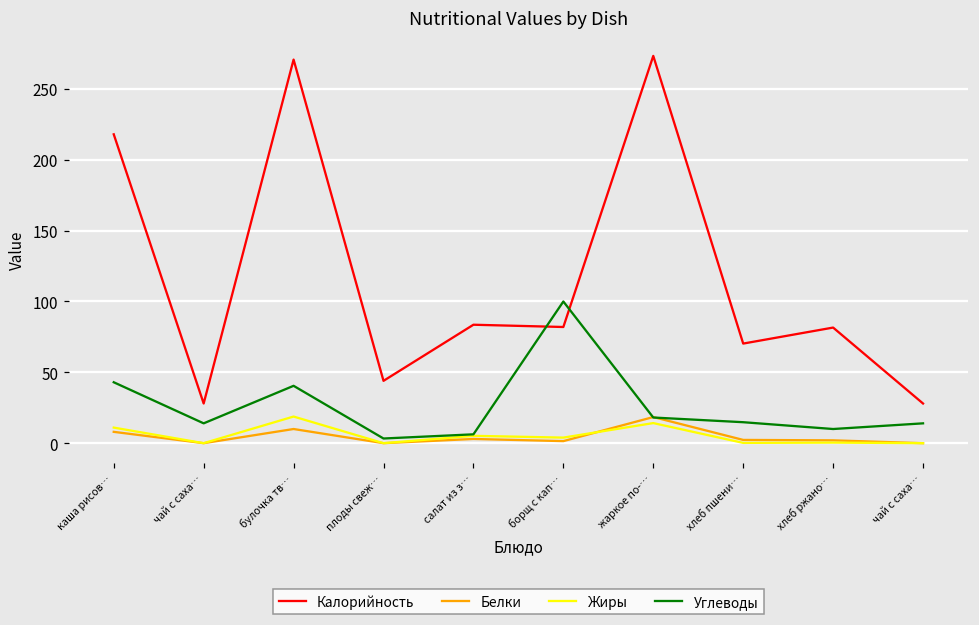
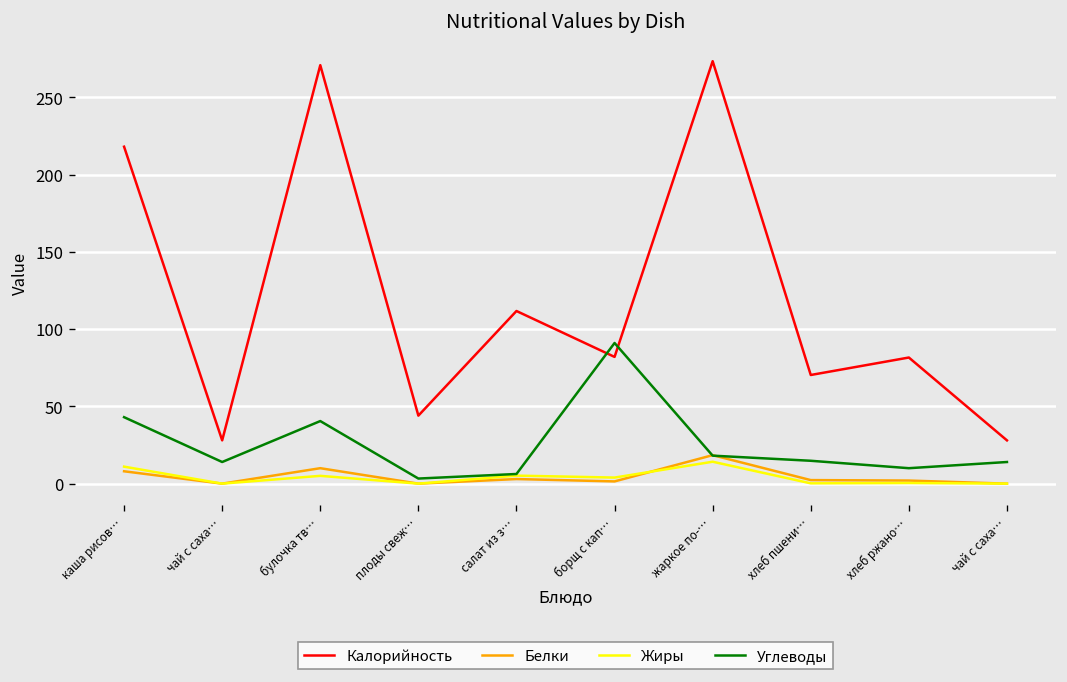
  {
    "Калорийность": {
      "каша рисов…": 218,
      "булочка тв…": 271,
      "плоды свеж…": 44,
-     "салат из з…": 84,
+     "салат из з…": 112,
      "борщ с кап…": 82,
      "жаркое по-…": 273,
      "хлеб пшени…": 70,
      "хлеб ржано…": 82
    },
    "Белки": {
      "каша рисов…": 8,
      "булочка тв…": 10,
      "салат из з…": 3,
      "борщ с кап…": 1,
      "хлеб пшени…": 2
    },
    "Жиры": {
      "каша рисов…": 11,
-     "булочка тв…": 19,
+     "булочка тв…": 5,
      "борщ с кап…": 4,
      "жаркое по-…": 14,
      "хлеб пшени…": 0
    },
    "Углеводы": {
      "каша рисов…": 43,
      "булочка тв…": 40,
      "плоды свеж…": 3,
-     "борщ с кап…": 100,
+     "борщ с кап…": 91,
      "хлеб пшени…": 15,
      "хлеб ржано…": 10
    }
  }
